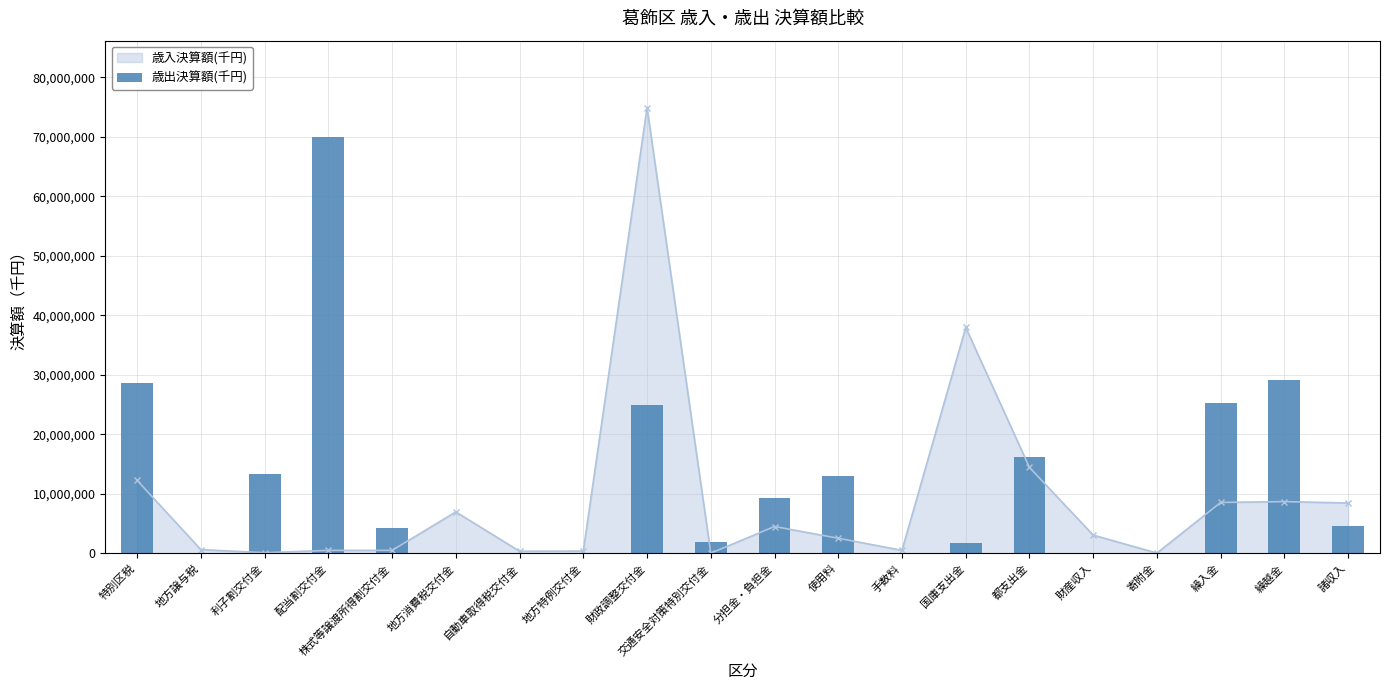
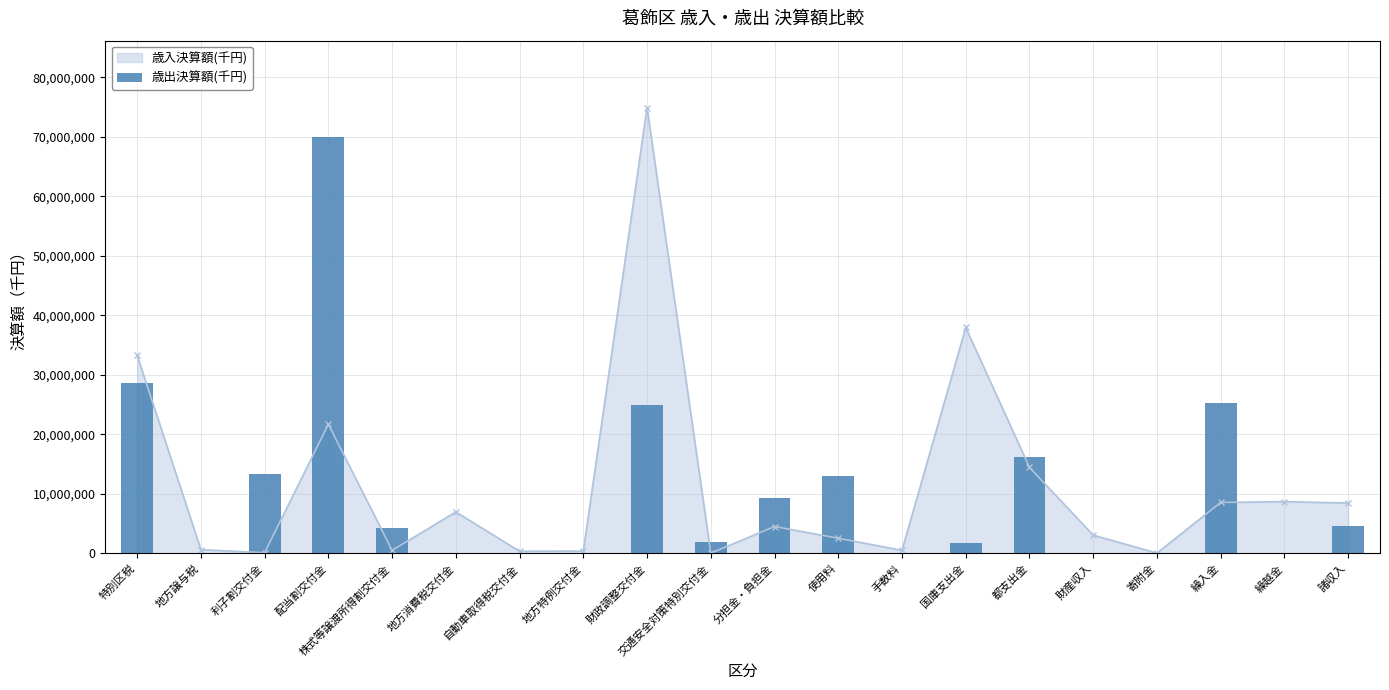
  {
    "歳入決算額(千円)": {
-     "特別区税": "12,000,000",
+     "特別区税": "33,000,000",
      "地方譲与税": "1,000,000",
      "利子割交付金": "0",
-     "配当割交付金": "1,000,000",
+     "配当割交付金": "22,000,000",
      "株式等譲渡所得割交付金": "1,000,000",
      "地方消費税交付金": "7,000,000",
      "自動車取得税交付金": "0",
      "地方特例交付金": "0",
      "財政調整交付金": "75,000,000",
      "交通安全対策特別交付金": "0",
      "分担金・負担金": "5,000,000",
      "使用料": "3,000,000",
      "手数料": "1,000,000",
      "国庫支出金": "38,000,000",
      "都支出金": "14,000,000",
      "財産収入": "3,000,000",
      "寄附金": "0",
      "繰入金": "9,000,000",
      "繰越金": "9,000,000",
      "諸収入": "8,000,000"
    },
    "歳出決算額(千円)": {
      "特別区税": "29,000,000",
      "地方譲与税": "0",
      "利子割交付金": "13,000,000",
      "配当割交付金": "70,000,000",
      "株式等譲渡所得割交付金": "4,000,000",
      "地方消費税交付金": "0",
      "自動車取得税交付金": "0",
      "地方特例交付金": "0",
      "財政調整交付金": "25,000,000",
      "交通安全対策特別交付金": "2,000,000",
      "分担金・負担金": "9,000,000",
      "使用料": "13,000,000",
      "手数料": "0",
      "国庫支出金": "2,000,000",
      "都支出金": "16,000,000",
      "財産収入": "0",
      "寄附金": "0",
      "繰入金": "25,000,000",
-     "繰越金": "29,000,000",
+     "繰越金": "0",
      "諸収入": "5,000,000"
    }
  }
